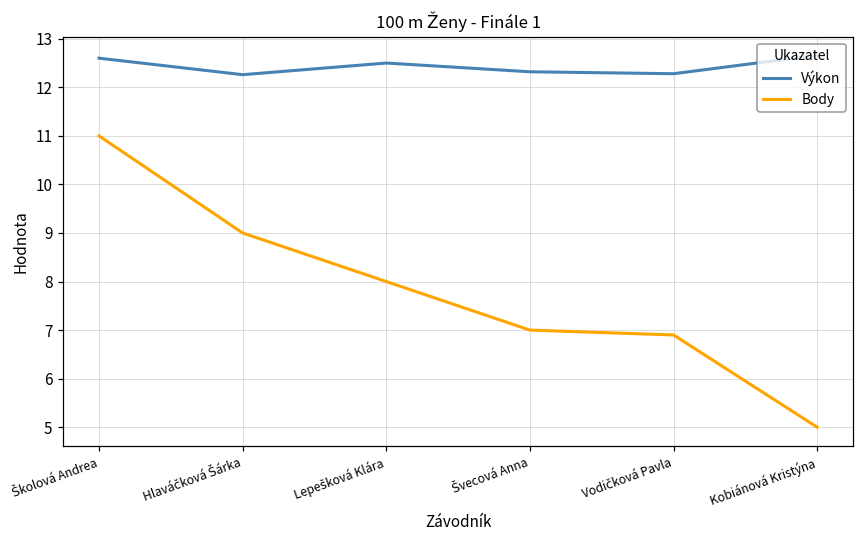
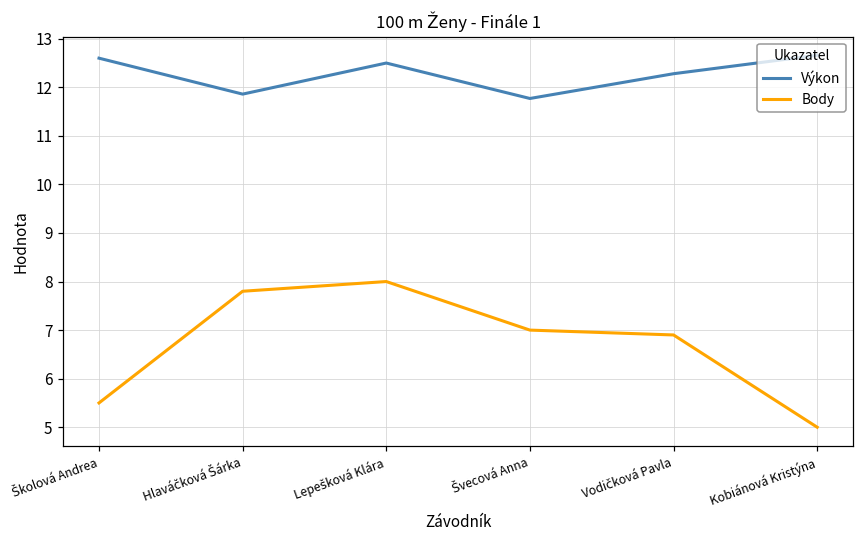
  {
    "Výkon": {
      "Školová Andrea": 12.6,
-     "Hlaváčková Šárka": 12.3,
+     "Hlaváčková Šárka": 11.9,
      "Lepešková Klára": 12.5,
-     "Švecová Anna": 12.3,
+     "Švecová Anna": 11.8,
      "Vodičková Pavla": 12.3
    },
    "Body": {
-     "Školová Andrea": 11.0,
-     "Hlaváčková Šárka": 9.0,
+     "Školová Andrea": 5.5,
+     "Hlaváčková Šárka": 7.8,
      "Lepešková Klára": 8.0,
      "Švecová Anna": 7.0,
      "Vodičková Pavla": 6.9,
      "Kobiánová Kristýna": 5.0
    }
  }
